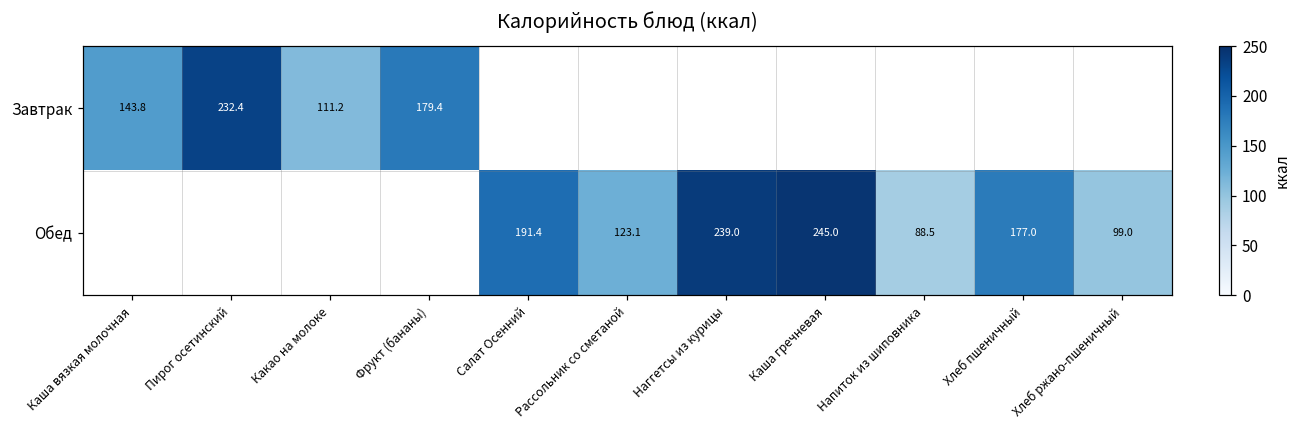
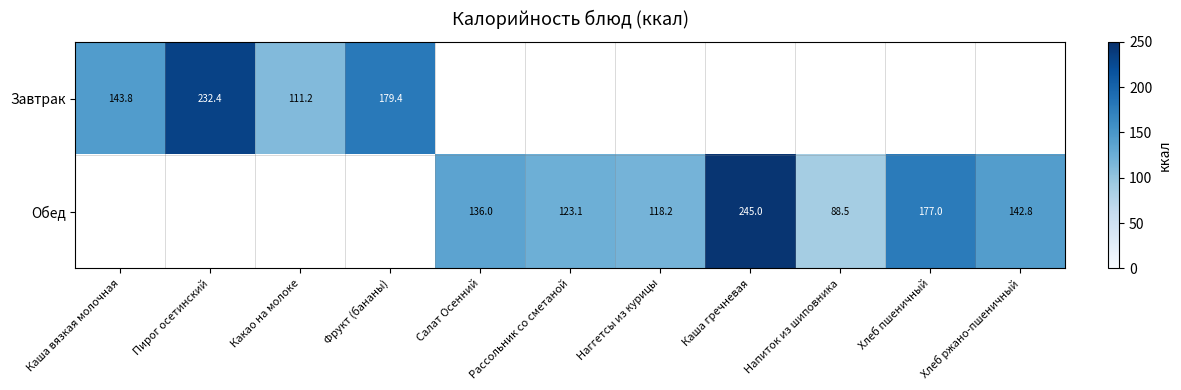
  {
    "Завтрак": {
      "Каша вязкая молочная": 143.8,
      "Пирог осетинский": 232.4,
      "Какао на молоке": 111.2,
      "Фрукт (бананы)": 179.4
    },
    "Обед": {
-     "Салат Осенний": 191.4,
+     "Салат Осенний": 136.0,
      "Рассольник со сметаной": 123.1,
-     "Наггетсы из курицы": 239.0,
+     "Наггетсы из курицы": 118.2,
      "Каша гречневая": 245.0,
      "Напиток из шиповника": 88.5,
      "Хлеб пшеничный": 177.0,
-     "Хлеб ржано-пшеничный": 99.0
+     "Хлеб ржано-пшеничный": 142.8
    }
  }
